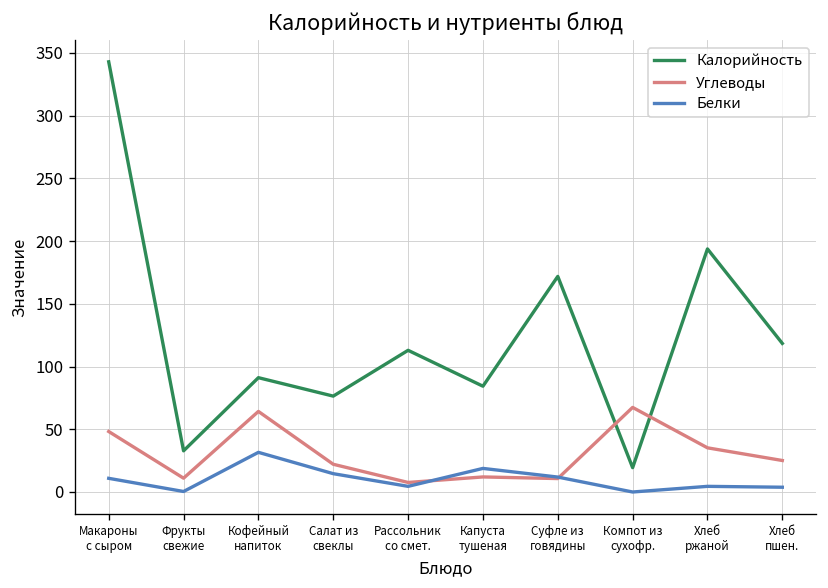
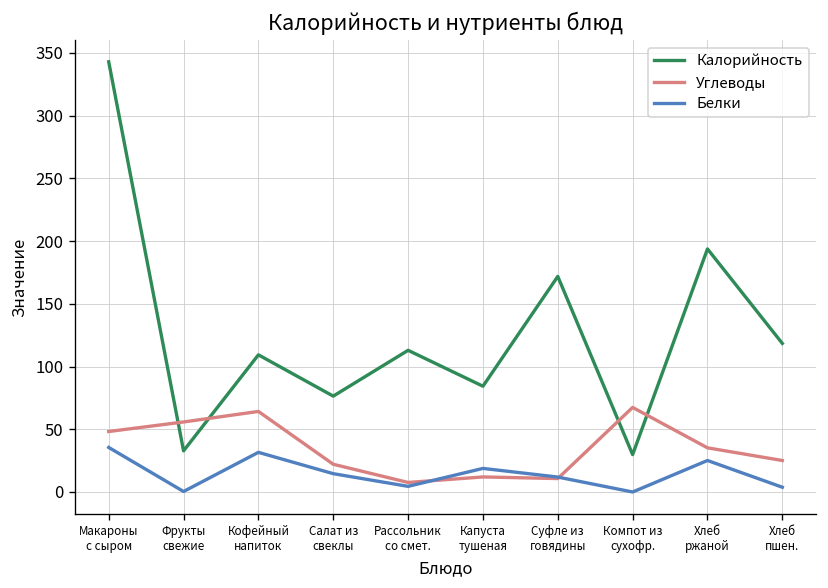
  {
    "Калорийность": {
      "Макароны с сыром": 343,
      "Фрукты свежие": 33,
-     "Кофейный напиток": 91,
+     "Кофейный напиток": 109,
      "Салат из свеклы": 76,
      "Рассольник со смет.": 113,
      "Капуста тушеная": 84,
      "Суфле из говядины": 172,
-     "Компот из сухофр.": 19,
+     "Компот из сухофр.": 30,
      "Хлеб ржаной": 194,
      "Хлеб пшен.": 118
    },
    "Углеводы": {
      "Макароны с сыром": 48,
-     "Фрукты свежие": 11,
+     "Фрукты свежие": 56,
      "Кофейный напиток": 64,
      "Салат из свеклы": 22,
      "Рассольник со смет.": 8,
      "Капуста тушеная": 12,
      "Компот из сухофр.": 67,
      "Хлеб ржаной": 35,
      "Хлеб пшен.": 25
    },
    "Белки": {
-     "Макароны с сыром": 11,
+     "Макароны с сыром": 36,
      "Фрукты свежие": 0,
      "Кофейный напиток": 32,
      "Салат из свеклы": 15,
      "Рассольник со смет.": 5,
      "Капуста тушеная": 19,
      "Компот из сухофр.": 0,
-     "Хлеб ржаной": 5,
+     "Хлеб ржаной": 25,
      "Хлеб пшен.": 4
    }
  }
